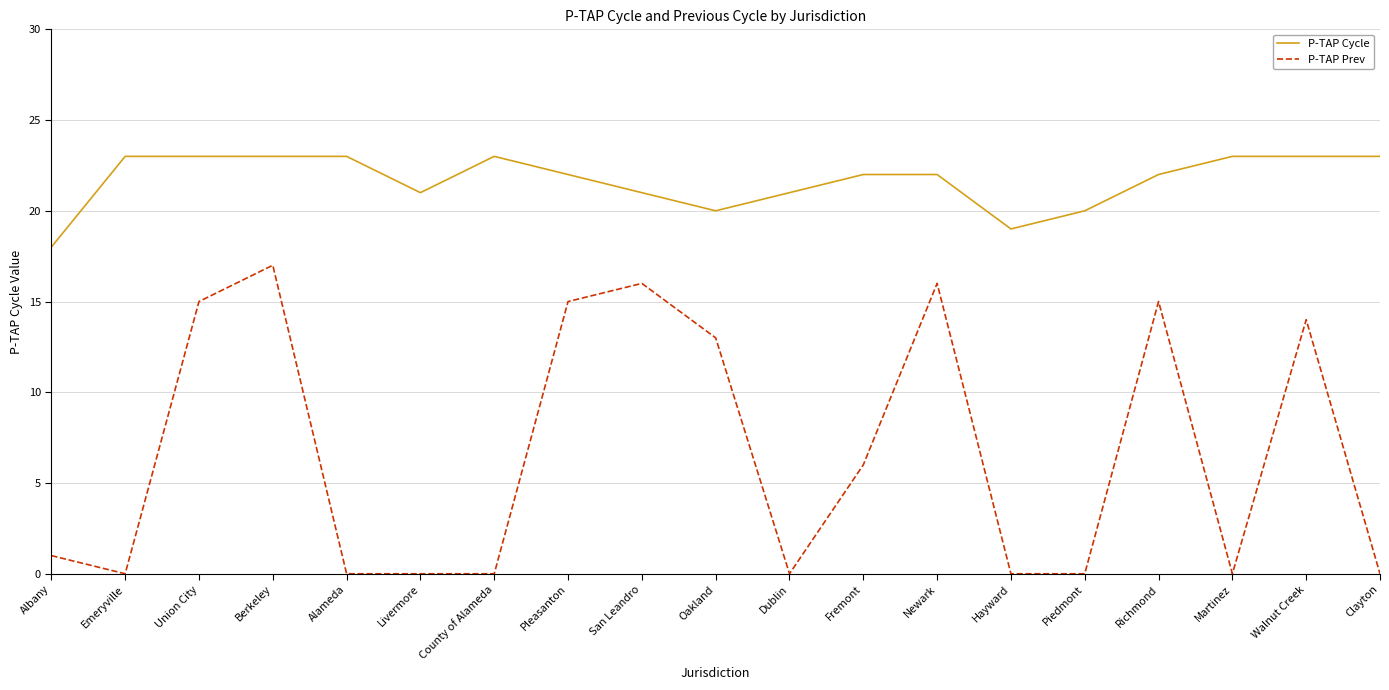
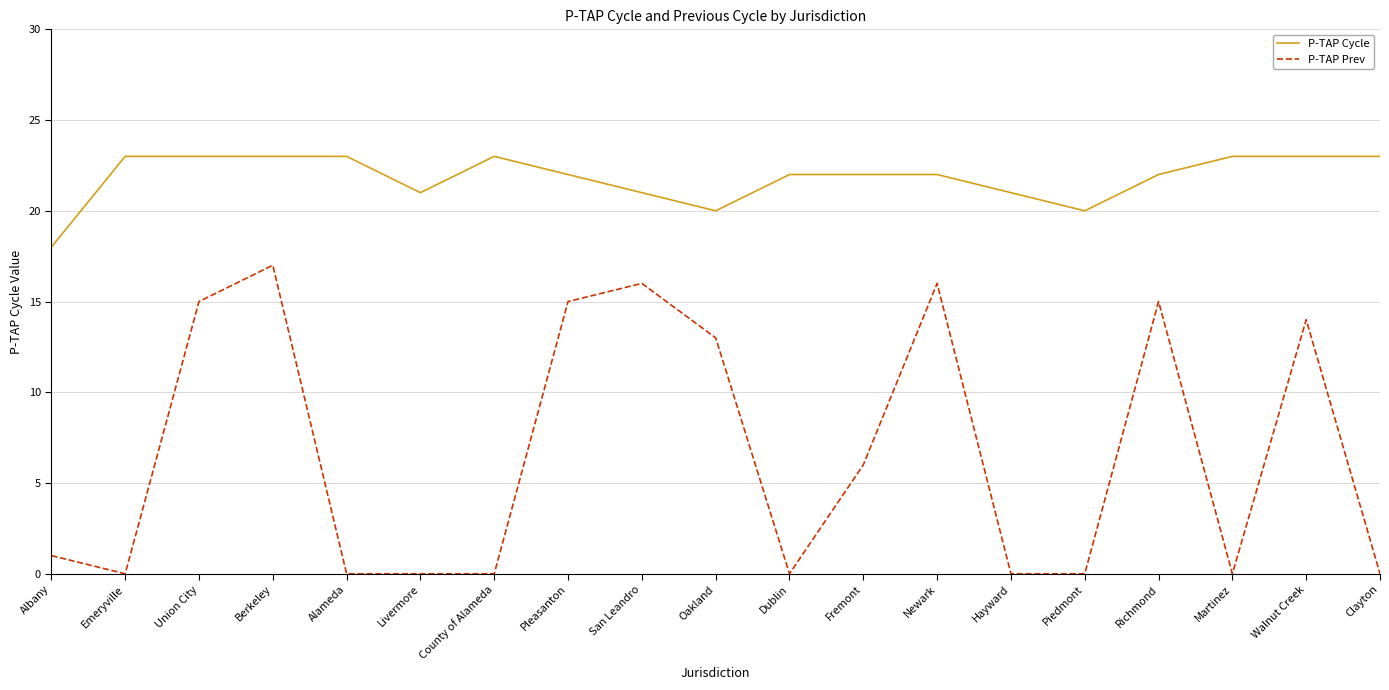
  {
    "P-TAP Cycle": {
      "Albany": 18,
      "Emeryville": 23,
      "Union City": 23,
      "Berkeley": 23,
      "Alameda": 23,
      "Livermore": 21,
      "County of Alameda": 23,
      "Pleasanton": 22,
      "San Leandro": 21,
      "Oakland": 20,
-     "Dublin": 21,
+     "Dublin": 22,
      "Fremont": 22,
      "Newark": 22,
-     "Hayward": 19,
+     "Hayward": 21,
      "Piedmont": 20,
      "Richmond": 22,
      "Martinez": 23,
      "Walnut Creek": 23,
      "Clayton": 23
    },
    "P-TAP Prev": {
      "Albany": 1,
      "Emeryville": 0,
      "Union City": 15,
      "Berkeley": 17,
      "Alameda": 0,
      "Livermore": 0,
      "County of Alameda": 0,
      "Pleasanton": 15,
      "San Leandro": 16,
      "Oakland": 13,
      "Dublin": 0,
      "Fremont": 6,
      "Newark": 16,
      "Hayward": 0,
      "Piedmont": 0,
      "Richmond": 15,
      "Martinez": 0,
      "Walnut Creek": 14,
      "Clayton": 0
    }
  }
